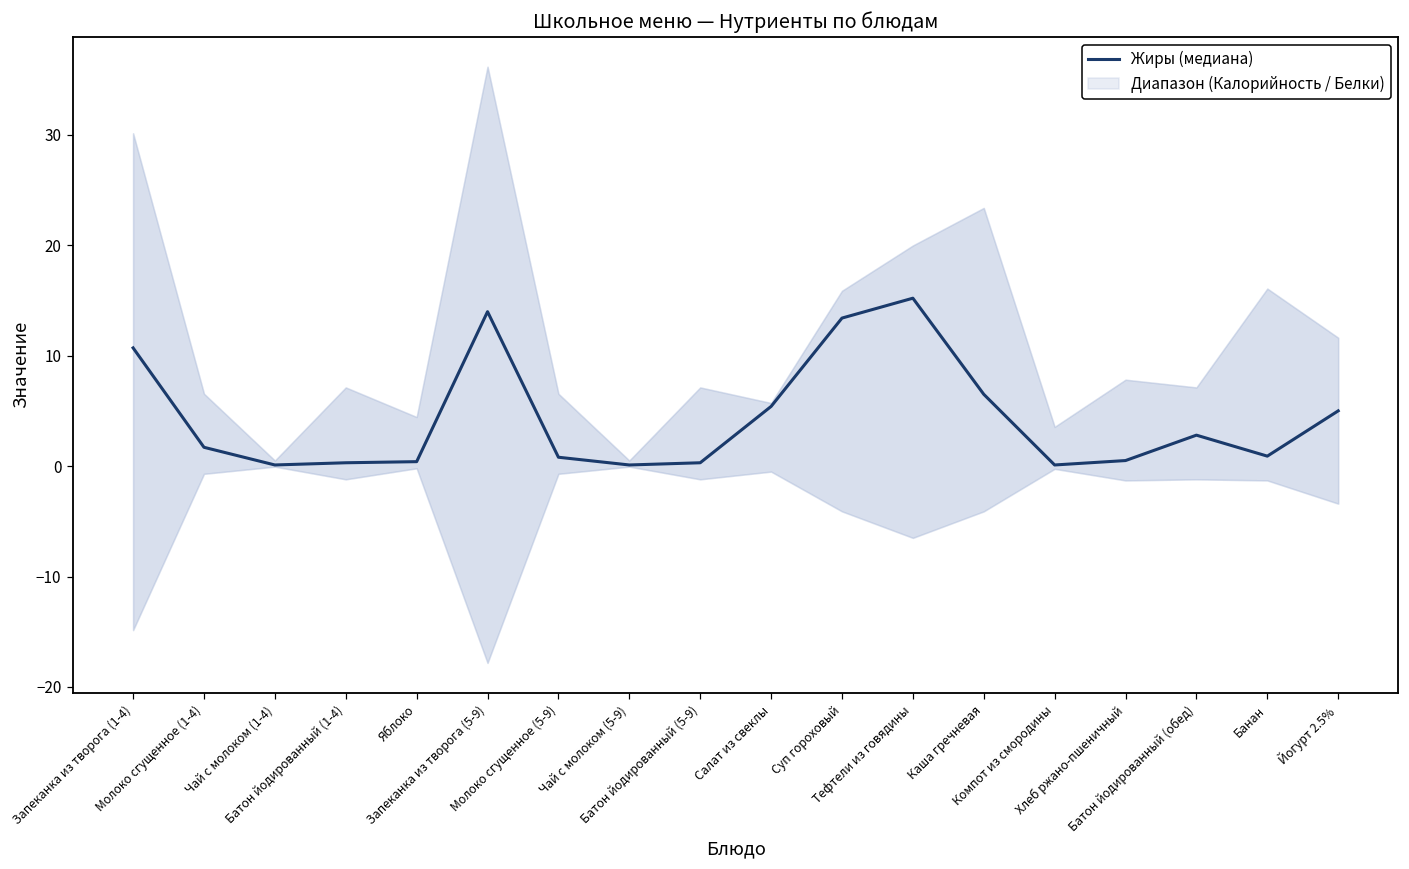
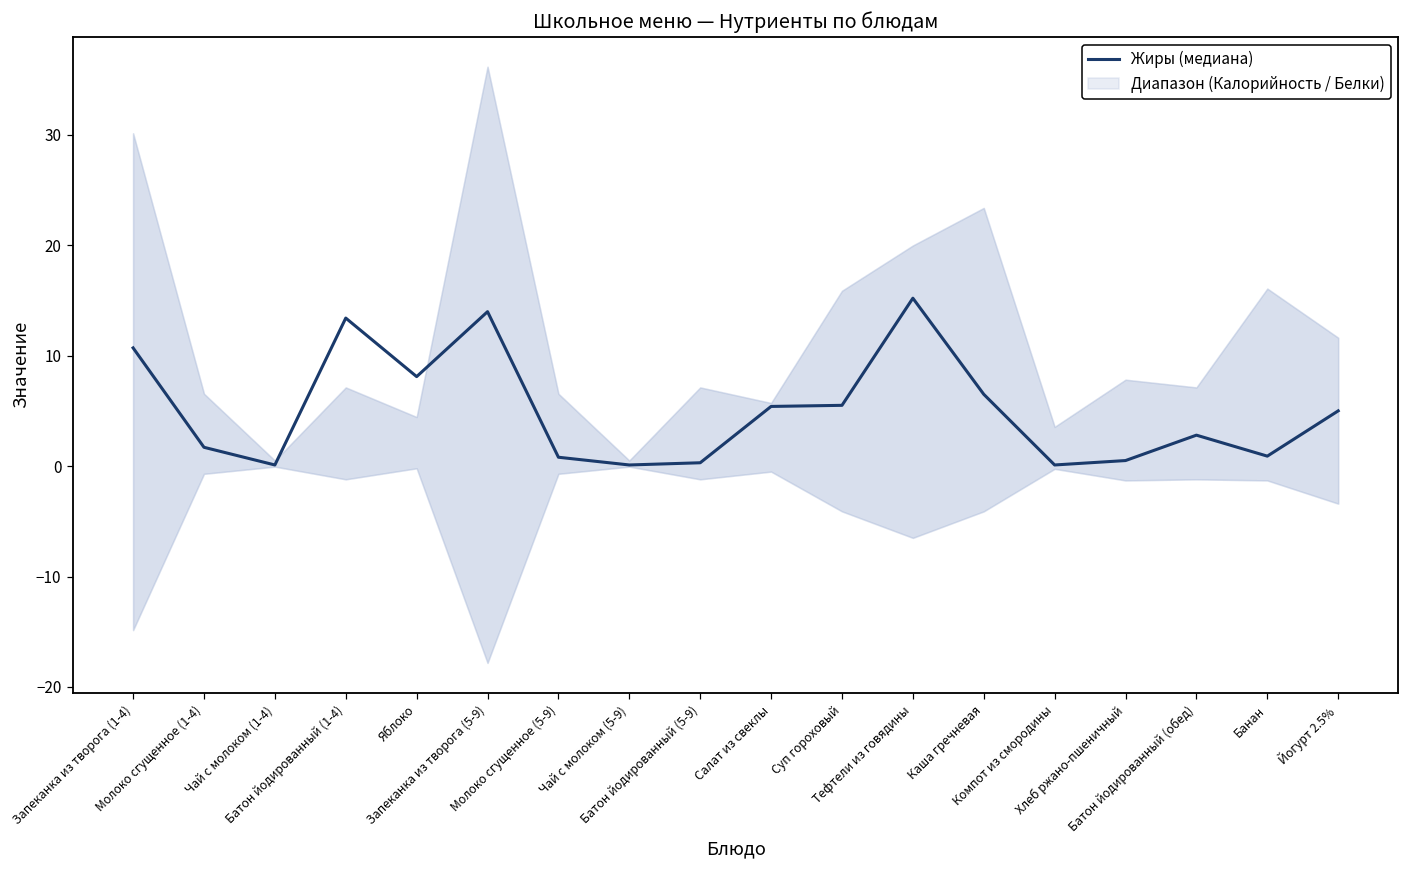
  {
    "Жиры (медиана)": {
      "Запеканка из творога (1-4)": 10.7,
      "Молоко сгущенное (1-4)": 1.7,
      "Чай с молоком (1-4)": 0.1,
-     "Батон йодированный (1-4)": 0.3,
-     "Яблоко": 0.4,
+     "Батон йодированный (1-4)": 13.4,
+     "Яблоко": 8.1,
      "Запеканка из творога (5-9)": 14.0,
      "Молоко сгущенное (5-9)": 0.8,
      "Чай с молоком (5-9)": 0.1,
      "Батон йодированный (5-9)": 0.3,
      "Салат из свеклы": 5.4,
-     "Суп гороховый": 13.4,
+     "Суп гороховый": 5.5,
      "Тефтели из говядины": 15.2,
      "Каша гречневая": 6.5,
      "Компот из смородины": 0.1,
      "Хлеб ржано-пшеничный": 0.5,
      "Батон йодированный (обед)": 2.8,
      "Банан": 0.9,
      "Йогурт 2.5%": 5.0
    }
  }
